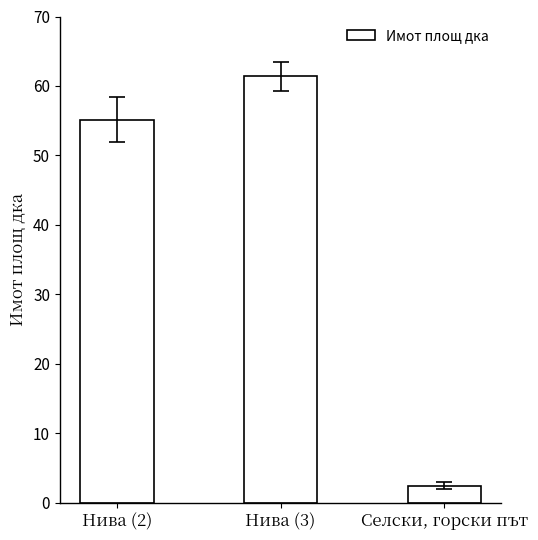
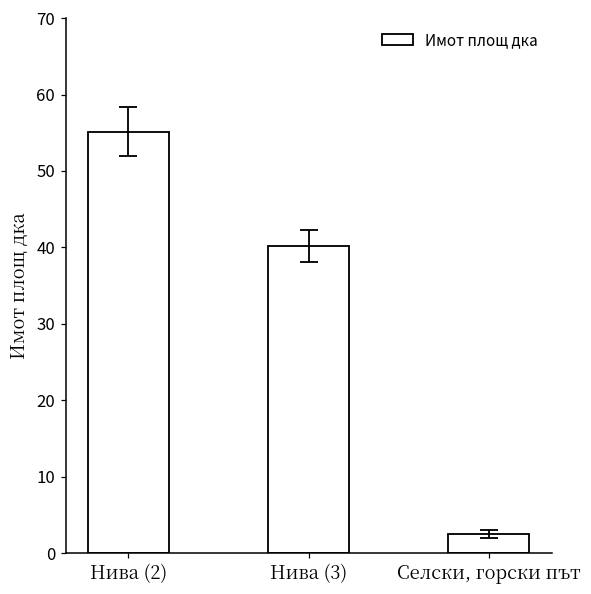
  {
    "Имот площ дка": {
      "Нива (2)": 55,
-     "Нива (3)": 61,
+     "Нива (3)": 40,
      "Селски, горски път": 2
    }
  }
